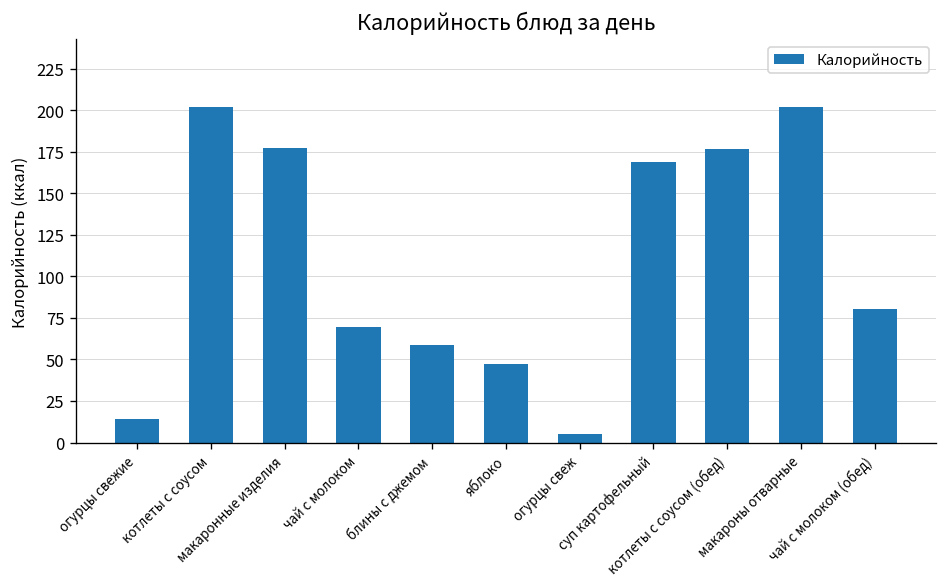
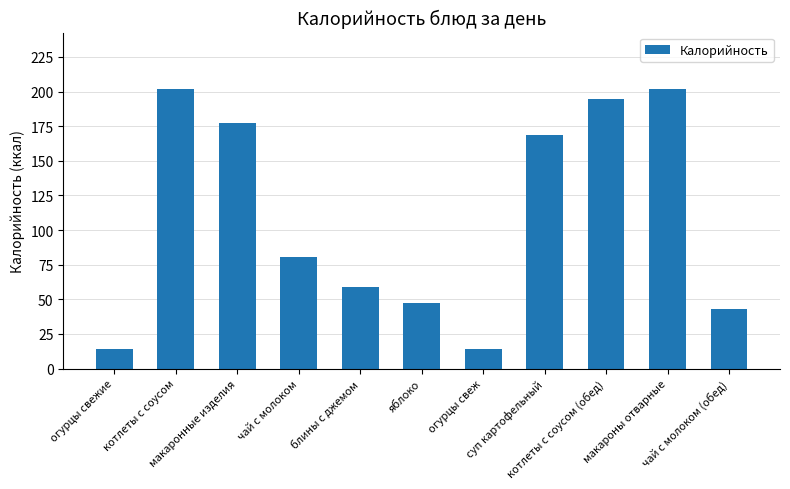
  {
    "огурцы свежие": 14,
    "котлеты с соусом": 202,
    "макаронные изделия": 177,
-   "чай с молоком": 70,
+   "чай с молоком": 81,
    "блины с джемом": 59,
    "яблоко": 47,
-   "огурцы свеж": 5,
+   "огурцы свеж": 14,
    "суп картофельный": 169,
-   "котлеты с соусом (обед)": 177,
+   "котлеты с соусом (обед)": 195,
    "макароны отварные": 202,
-   "чай с молоком (обед)": 81
+   "чай с молоком (обед)": 43
  }
